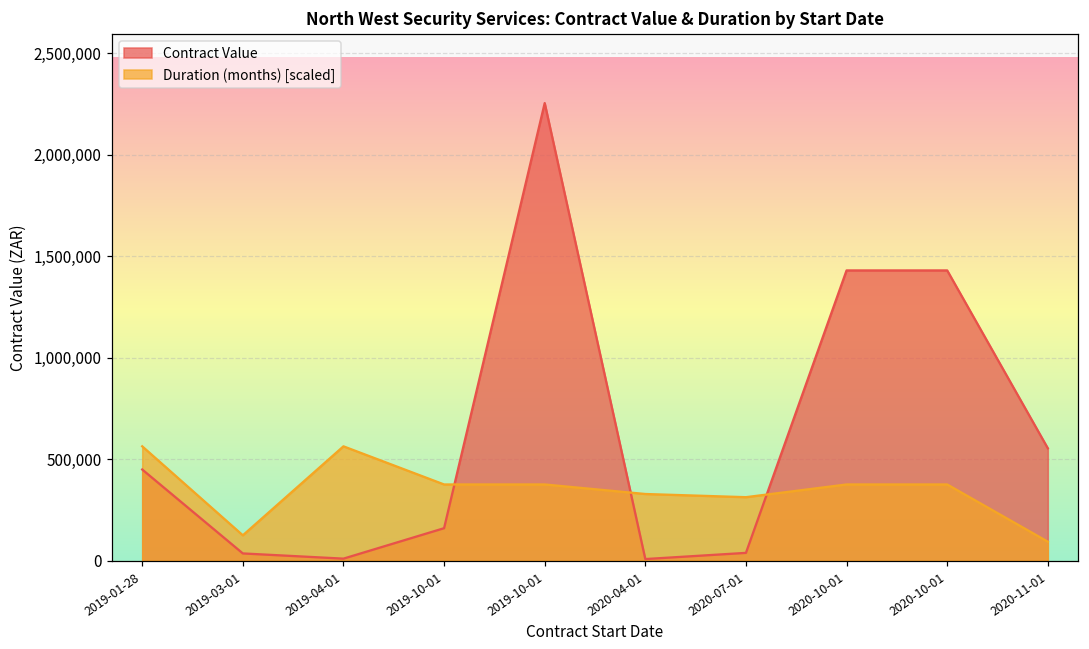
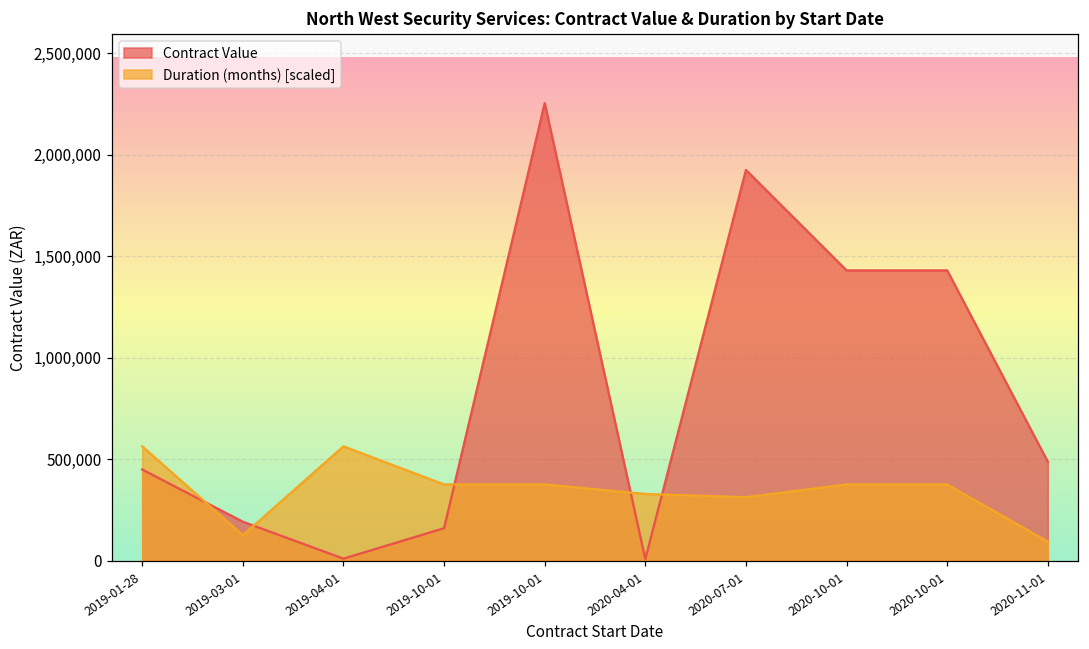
  {
    "Contract Value": {
      "2019-01-28": "450,000",
-     "2019-03-01": "40,000",
+     "2019-03-01": "190,000",
      "2019-04-01": "10,000",
      "2020-04-01": "10,000",
-     "2020-07-01": "40,000",
-     "2020-11-01": "550,000"
+     "2020-07-01": "1,930,000",
+     "2020-11-01": "490,000"
    },
    "Duration (months) [scaled]": {
      "2019-01-28": "560,000",
      "2019-03-01": "130,000",
      "2019-04-01": "560,000",
      "2020-04-01": "330,000",
      "2020-07-01": "310,000",
      "2020-11-01": "90,000"
    }
  }
